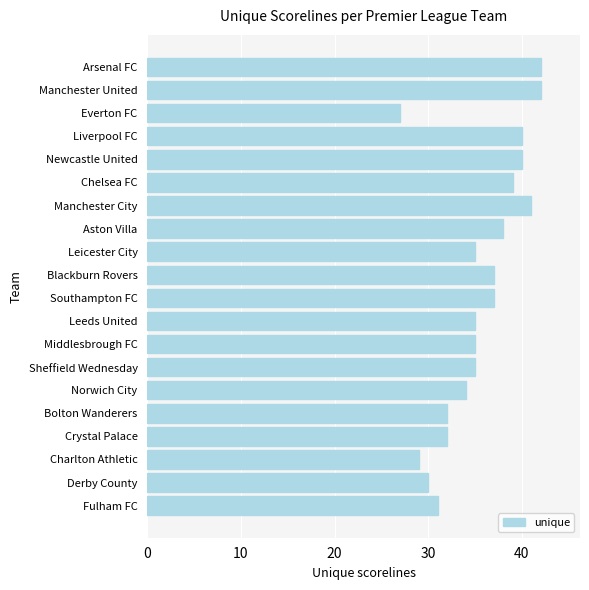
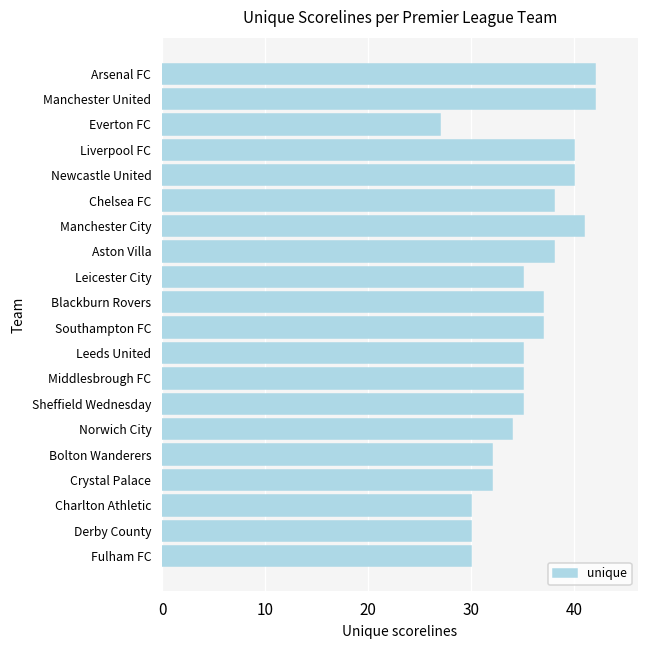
  {
    "Arsenal FC": 42,
    "Manchester United": 42,
    "Everton FC": 27,
    "Liverpool FC": 40,
    "Newcastle United": 40,
-   "Chelsea FC": 39,
+   "Chelsea FC": 38,
    "Manchester City": 41,
    "Aston Villa": 38,
    "Leicester City": 35,
    "Blackburn Rovers": 37,
    "Southampton FC": 37,
    "Leeds United": 35,
    "Middlesbrough FC": 35,
    "Sheffield Wednesday": 35,
    "Norwich City": 34,
    "Bolton Wanderers": 32,
    "Crystal Palace": 32,
-   "Charlton Athletic": 29,
+   "Charlton Athletic": 30,
    "Derby County": 30,
-   "Fulham FC": 31
+   "Fulham FC": 30
  }
